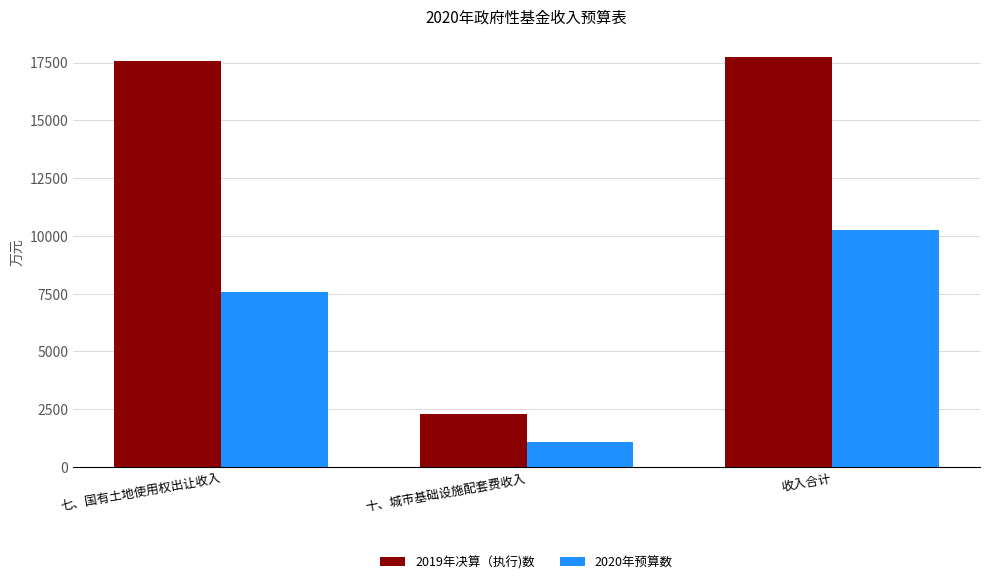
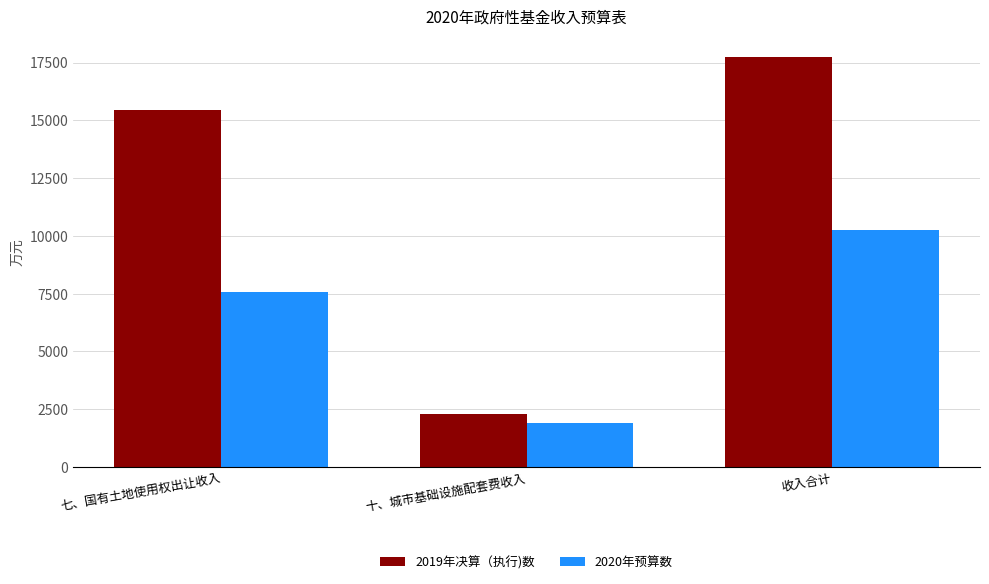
  {
    "2019年决算（执行)数": {
-     "七、国有土地使用权出让收入": 17500,
+     "七、国有土地使用权出让收入": 15500,
      "十、城市基础设施配套费收入": 2300,
      "收入合计": 17700
    },
    "2020年预算数": {
      "七、国有土地使用权出让收入": 7600,
-     "十、城市基础设施配套费收入": 1100,
+     "十、城市基础设施配套费收入": 1900,
      "收入合计": 10200
    }
  }
